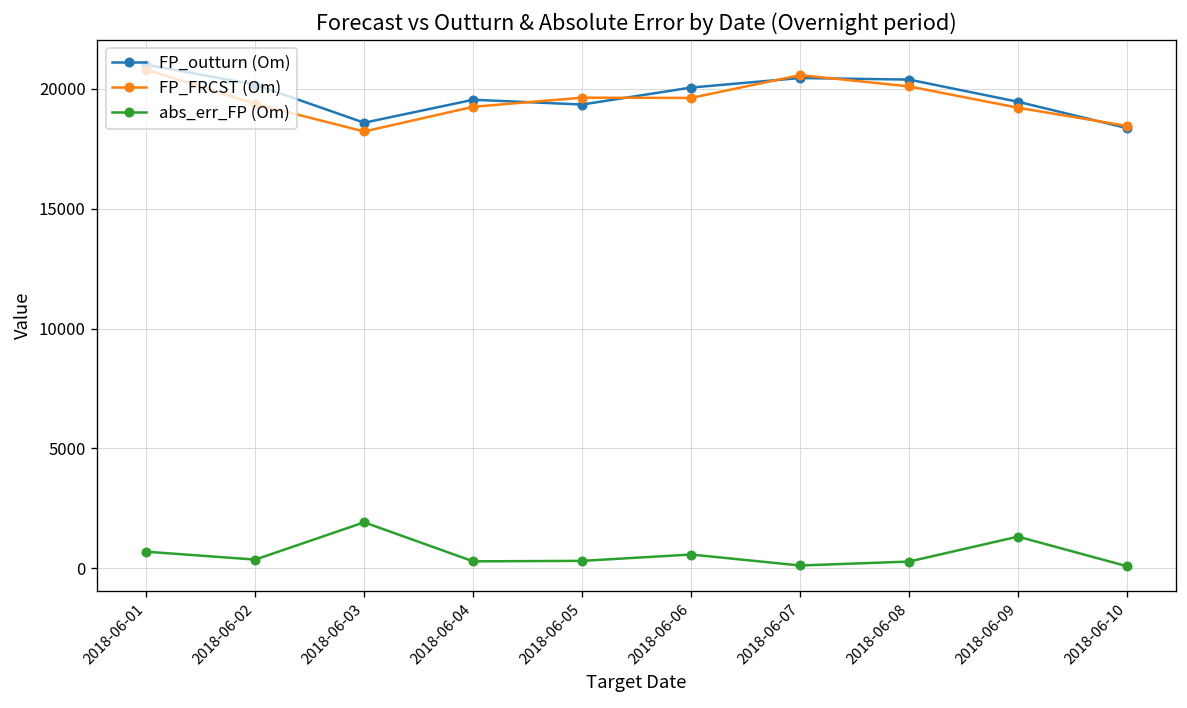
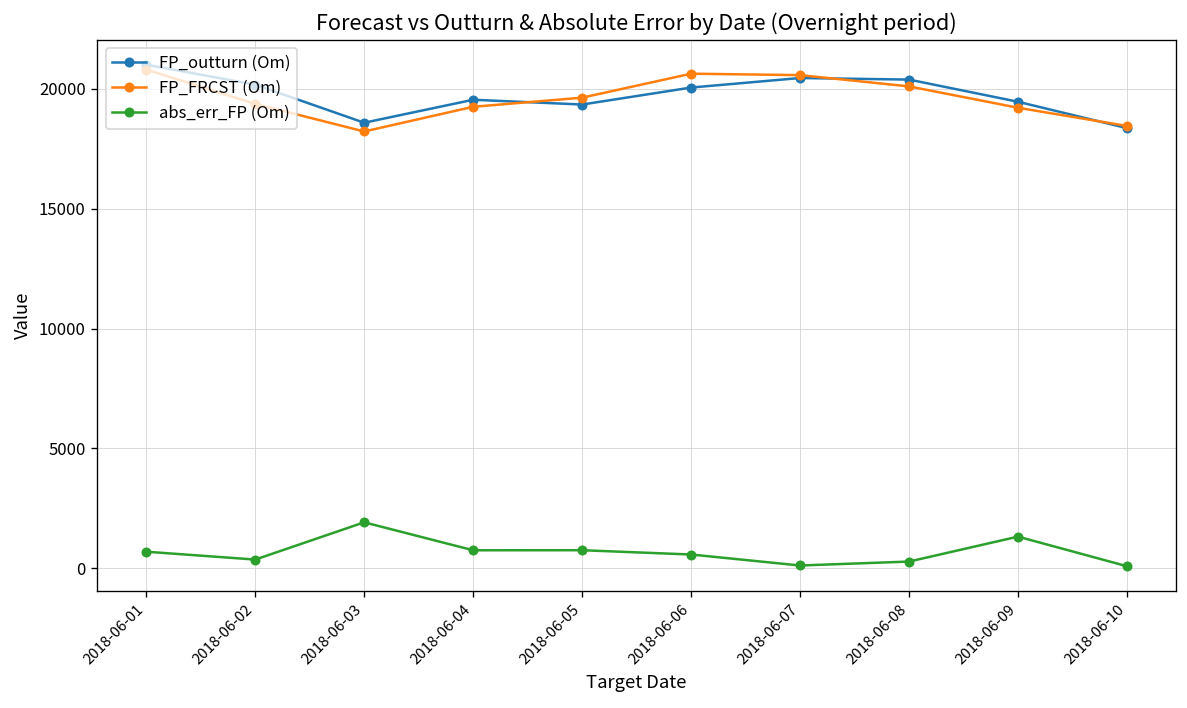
  {
    "FP_outturn (Om)": {
      "2018-06-03": 18600,
      "2018-06-04": 19500,
      "2018-06-05": 19300,
      "2018-06-06": 20100,
      "2018-06-08": 20400,
      "2018-06-09": 19500
    },
    "FP_FRCST (Om)": {
      "2018-06-03": 18200,
      "2018-06-04": 19300,
      "2018-06-05": 19600,
-     "2018-06-06": 19600,
+     "2018-06-06": 20600,
      "2018-06-08": 20100,
      "2018-06-09": 19200
    },
    "abs_err_FP (Om)": {
      "2018-06-01": 700,
      "2018-06-02": 400,
      "2018-06-03": 1900,
-     "2018-06-04": 300,
-     "2018-06-05": 300,
+     "2018-06-04": 800,
+     "2018-06-05": 800,
      "2018-06-06": 600,
      "2018-06-07": 100,
      "2018-06-08": 300,
      "2018-06-09": 1300,
      "2018-06-10": 100
    }
  }
